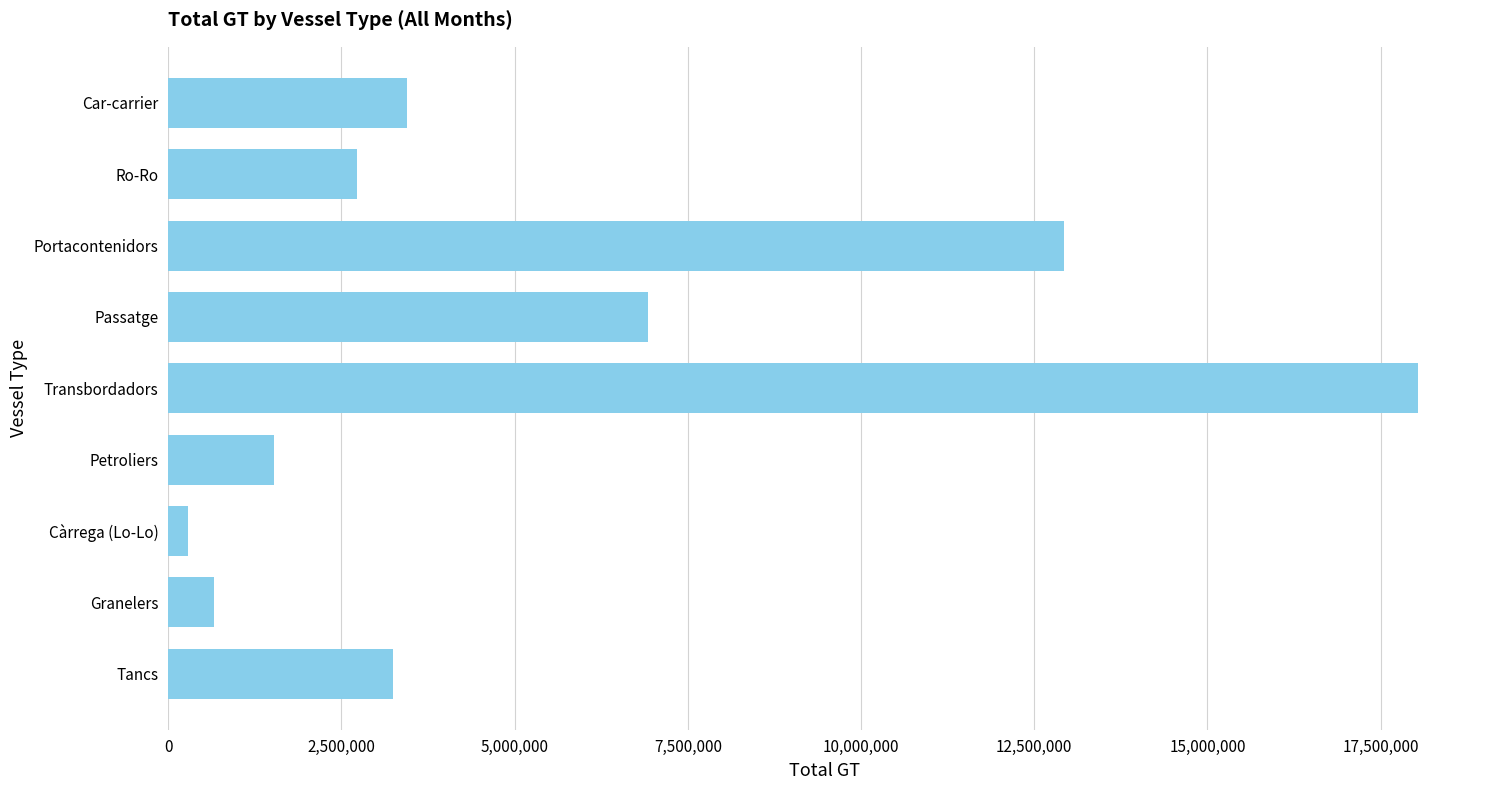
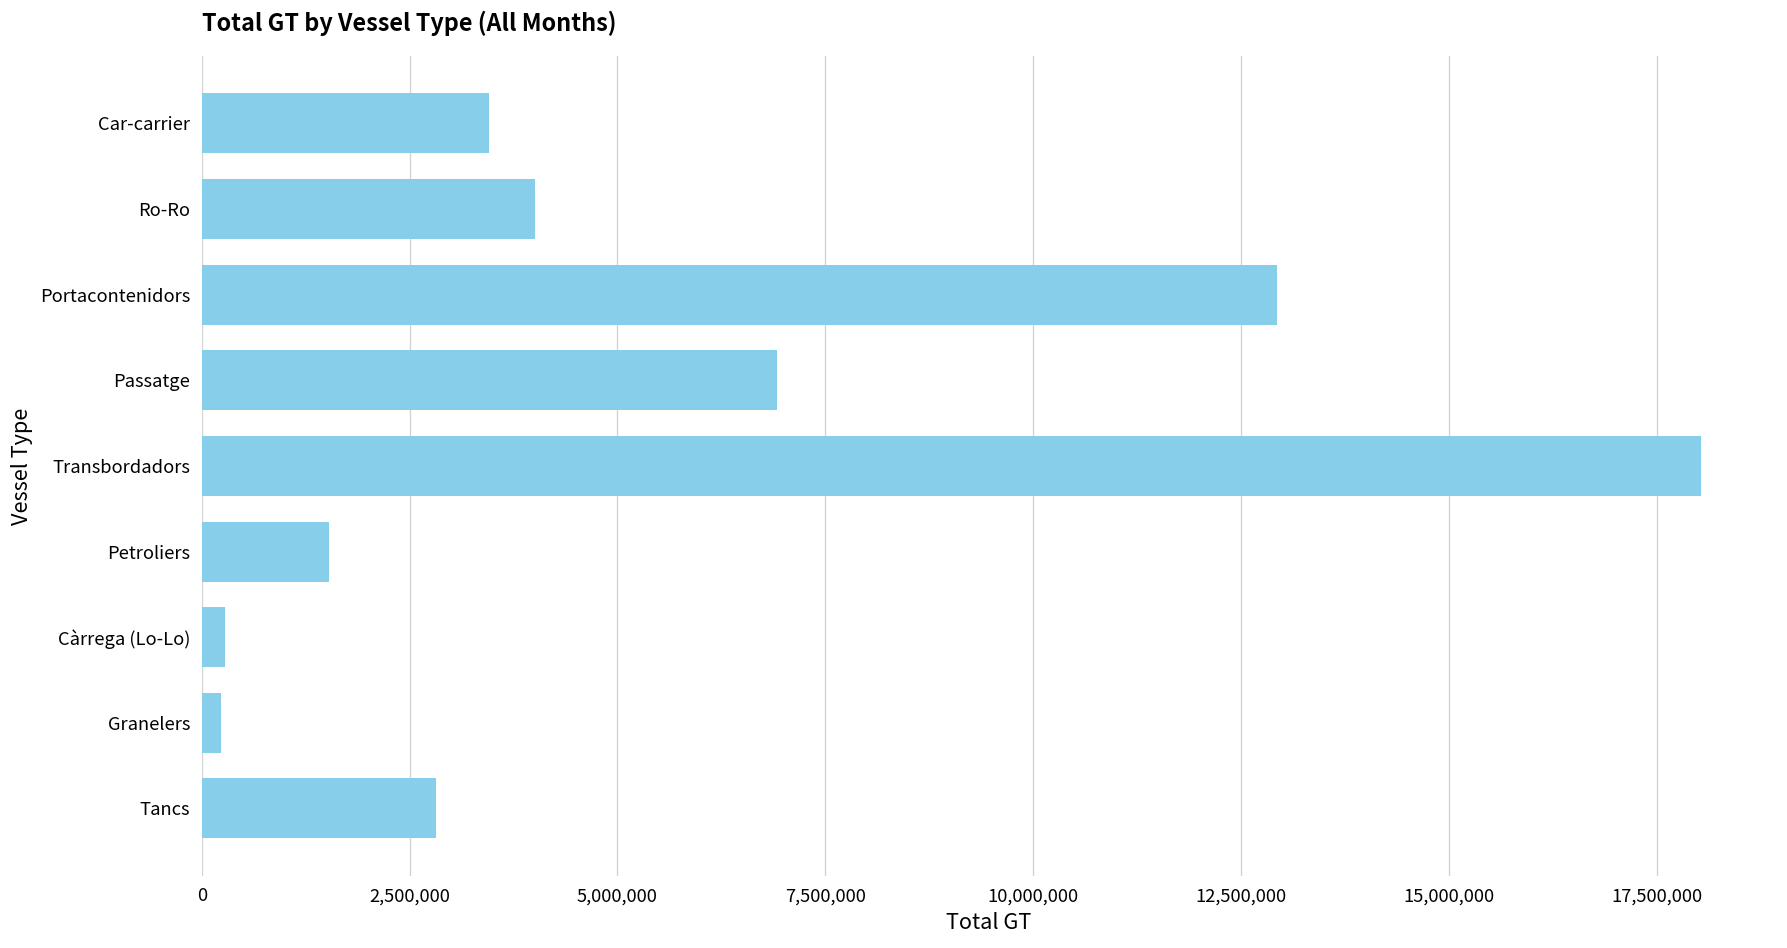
  {
    "Car-carrier": "3,400,000",
-   "Ro-Ro": "2,700,000",
+   "Ro-Ro": "4,000,000",
    "Portacontenidors": "12,900,000",
    "Passatge": "6,900,000",
    "Transbordadors": "18,000,000",
    "Petroliers": "1,500,000",
    "Càrrega (Lo-Lo)": "300,000",
-   "Granelers": "700,000",
-   "Tancs": "3,300,000"
+   "Granelers": "200,000",
+   "Tancs": "2,800,000"
  }
